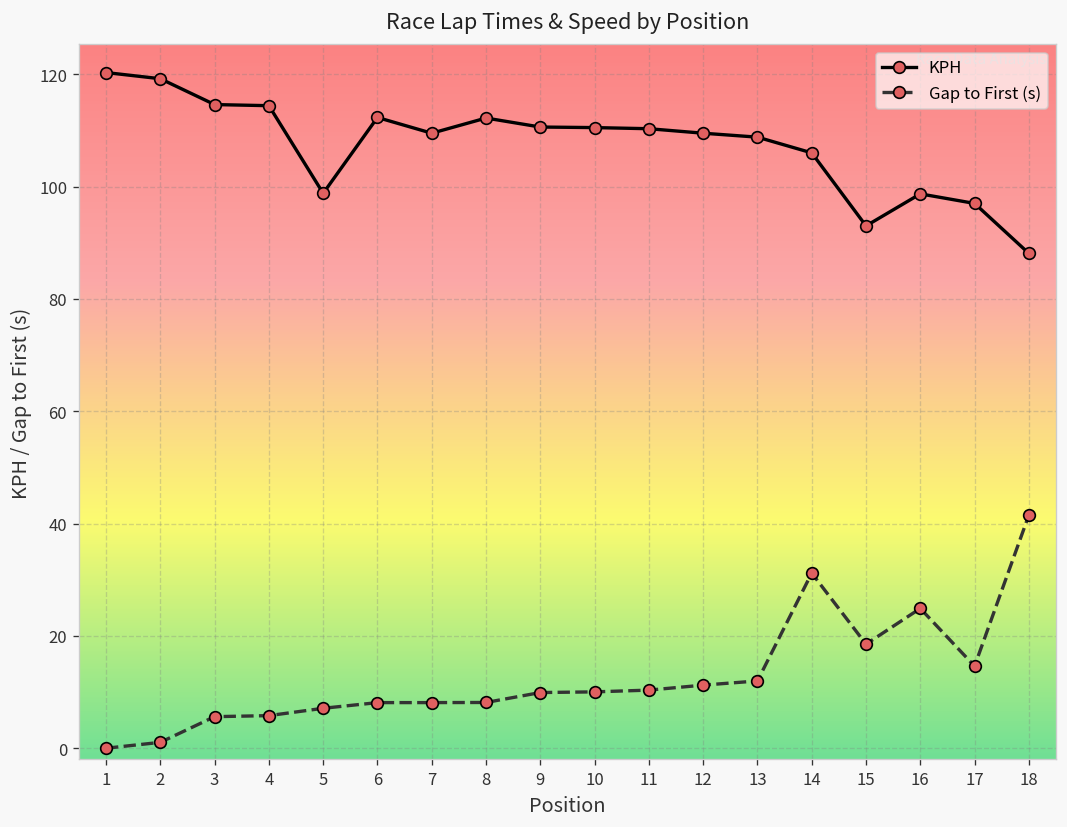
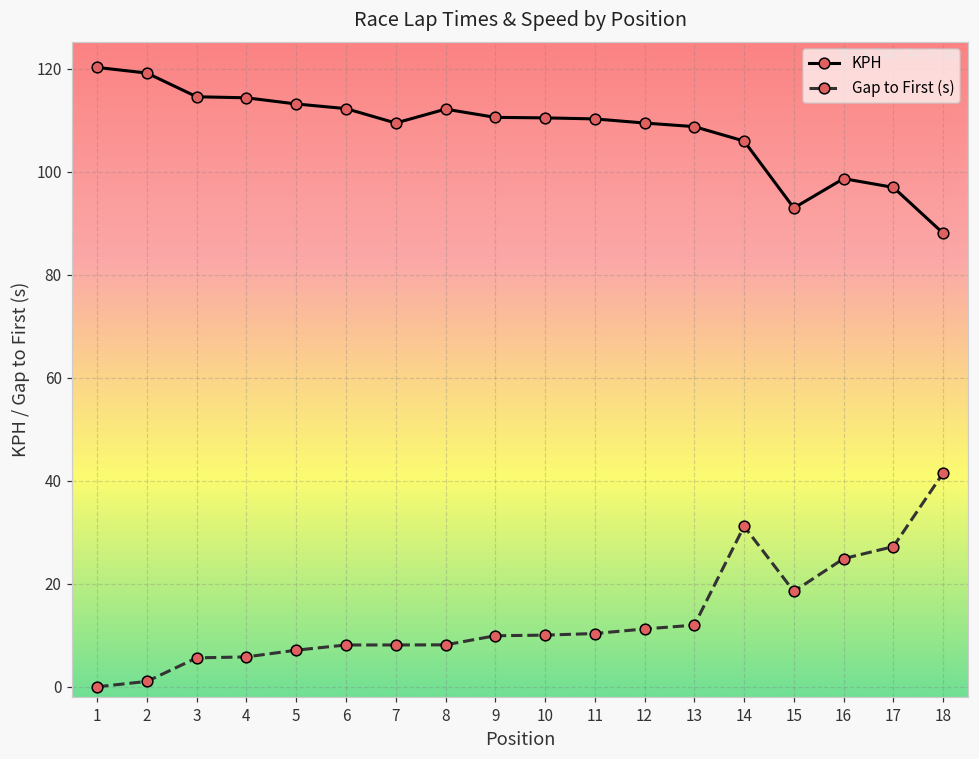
  {
    "KPH": {
      "1": 120,
      "2": 119,
      "3": 115,
      "4": 114,
-     "5": 99,
+     "5": 113,
      "6": 112,
      "7": 110,
      "8": 112,
      "9": 111,
      "10": 111,
      "11": 110,
      "12": 110,
      "13": 109,
      "14": 106,
      "15": 93,
      "16": 99,
      "17": 97,
      "18": 88
    },
    "Gap to First (s)": {
      "1": 0,
      "2": 1,
      "3": 6,
      "4": 6,
      "5": 7,
      "6": 8,
      "7": 8,
      "8": 8,
      "9": 10,
      "10": 10,
      "11": 10,
      "12": 11,
      "13": 12,
      "14": 31,
      "15": 19,
      "16": 25,
-     "17": 15,
+     "17": 27,
      "18": 42
    }
  }
